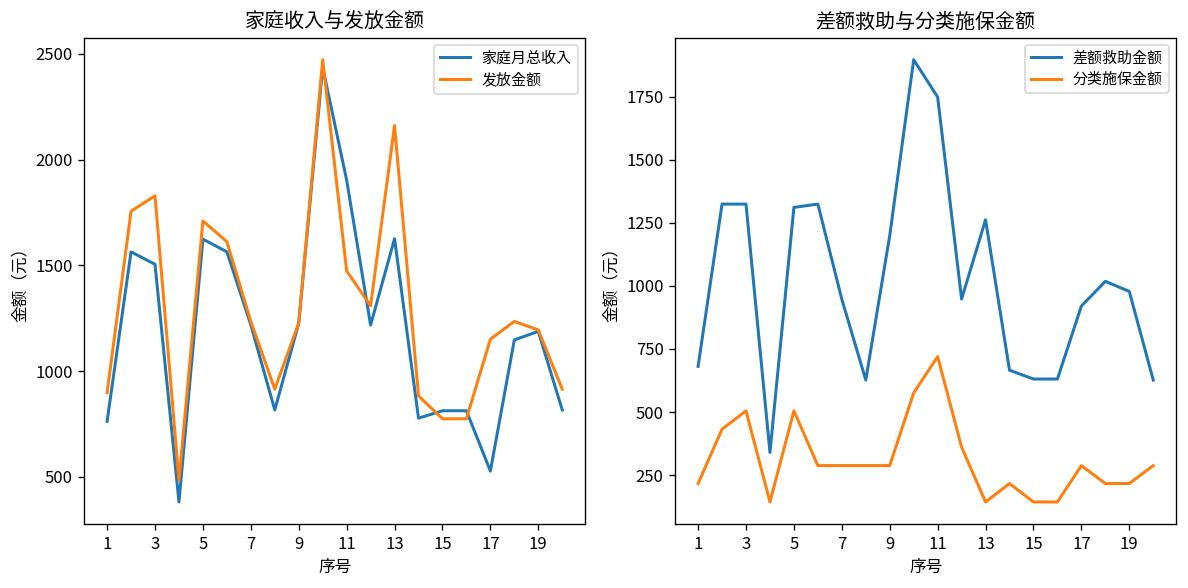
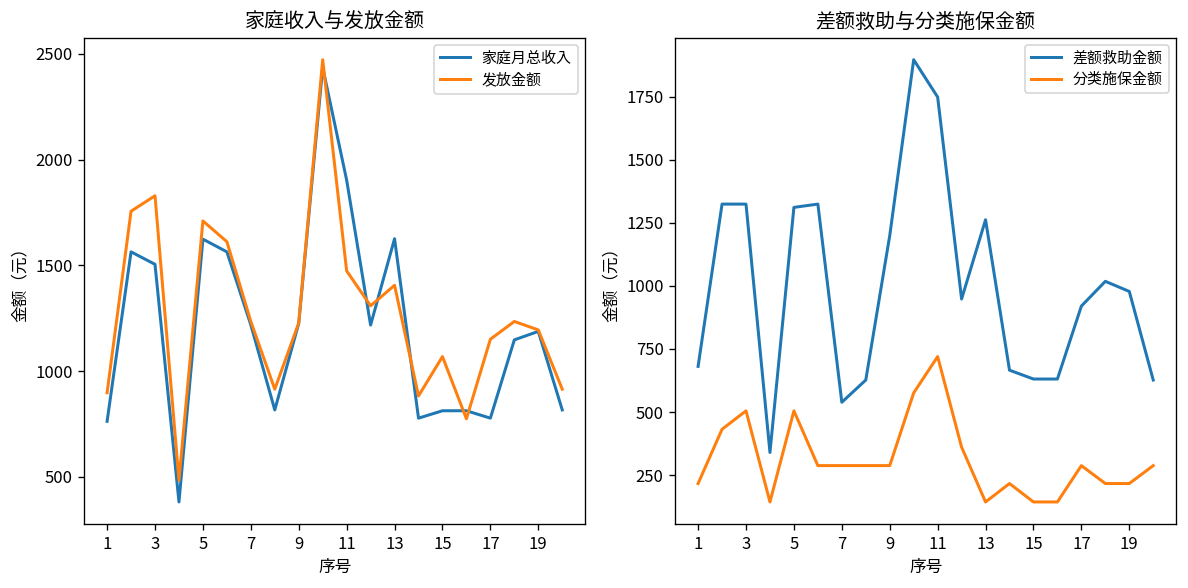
  {
    "家庭收入与发放金额": {
      "家庭月总收入": {
        "1": 760,
        "3": 1510,
        "5": 1620,
        "7": 1220,
        "11": 1900,
        "13": 1630,
        "15": 810,
-       "17": 530
+       "17": 780
      },
      "发放金额": {
        "1": 900,
        "3": 1830,
        "5": 1710,
        "7": 1240,
        "11": 1470,
-       "13": 2160,
-       "15": 780,
+       "13": 1410,
+       "15": 1070,
        "17": 1150
      }
    },
    "差额救助与分类施保金额": {
      "差额救助金额": {
        "1": 680,
        "3": 1320,
        "5": 1310,
-       "7": 950,
+       "7": 540,
        "9": 1200,
        "11": 1750,
        "13": 1260,
        "15": 630,
        "17": 920,
        "19": 980
      },
      "分类施保金额": {
        "1": 220,
        "3": 510,
        "5": 510,
        "7": 290,
        "9": 290,
        "11": 720,
        "13": 140,
        "15": 140,
        "17": 290,
        "19": 220
      }
    }
  }
